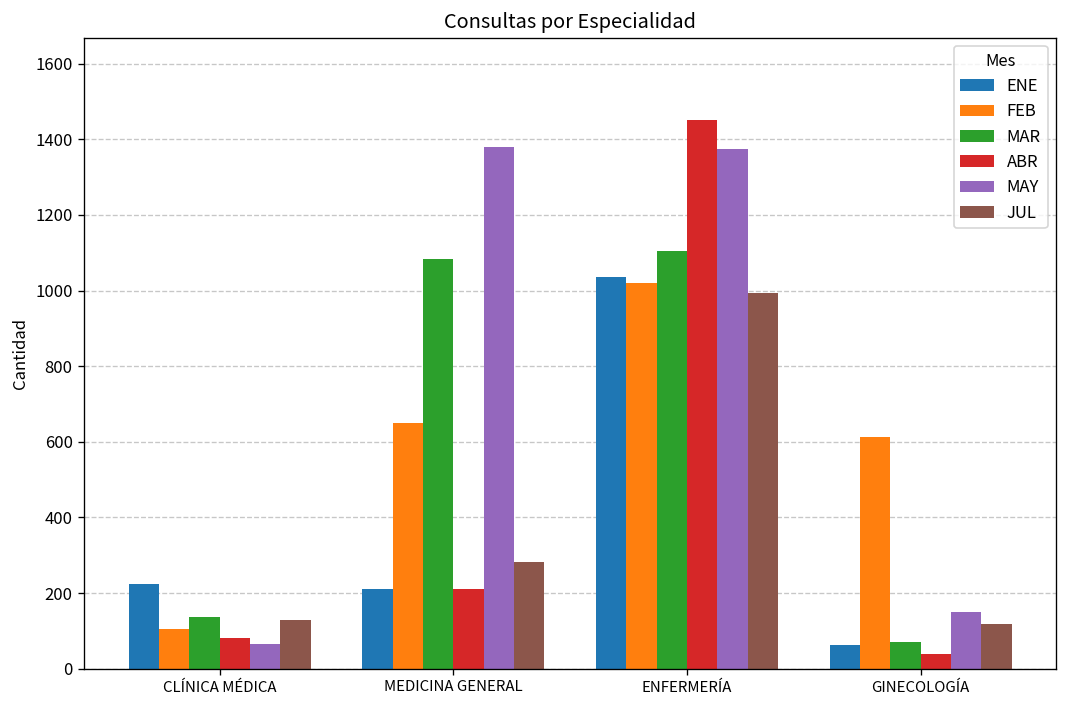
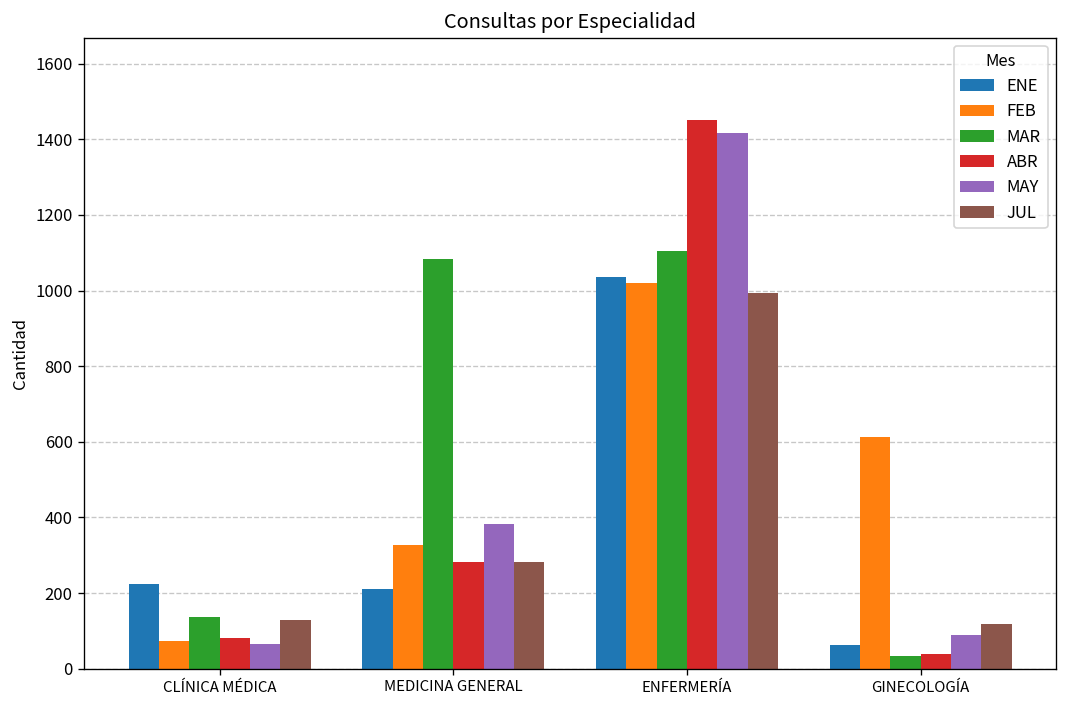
  {
    "ENE": {
      "CLÍNICA MÉDICA": 220,
      "MEDICINA GENERAL": 210,
      "ENFERMERÍA": 1040,
      "GINECOLOGÍA": 60
    },
    "FEB": {
-     "CLÍNICA MÉDICA": 100,
-     "MEDICINA GENERAL": 650,
+     "CLÍNICA MÉDICA": 70,
+     "MEDICINA GENERAL": 330,
      "ENFERMERÍA": 1020,
      "GINECOLOGÍA": 610
    },
    "MAR": {
      "CLÍNICA MÉDICA": 140,
      "MEDICINA GENERAL": 1080,
      "ENFERMERÍA": 1110,
-     "GINECOLOGÍA": 70
+     "GINECOLOGÍA": 30
    },
    "ABR": {
      "CLÍNICA MÉDICA": 80,
-     "MEDICINA GENERAL": 210,
+     "MEDICINA GENERAL": 280,
      "ENFERMERÍA": 1450,
      "GINECOLOGÍA": 40
    },
    "MAY": {
      "CLÍNICA MÉDICA": 70,
-     "MEDICINA GENERAL": 1380,
-     "ENFERMERÍA": 1370,
-     "GINECOLOGÍA": 150
+     "MEDICINA GENERAL": 380,
+     "ENFERMERÍA": 1420,
+     "GINECOLOGÍA": 90
    },
    "JUL": {
      "CLÍNICA MÉDICA": 130,
      "MEDICINA GENERAL": 280,
      "ENFERMERÍA": 990,
      "GINECOLOGÍA": 120
    }
  }
